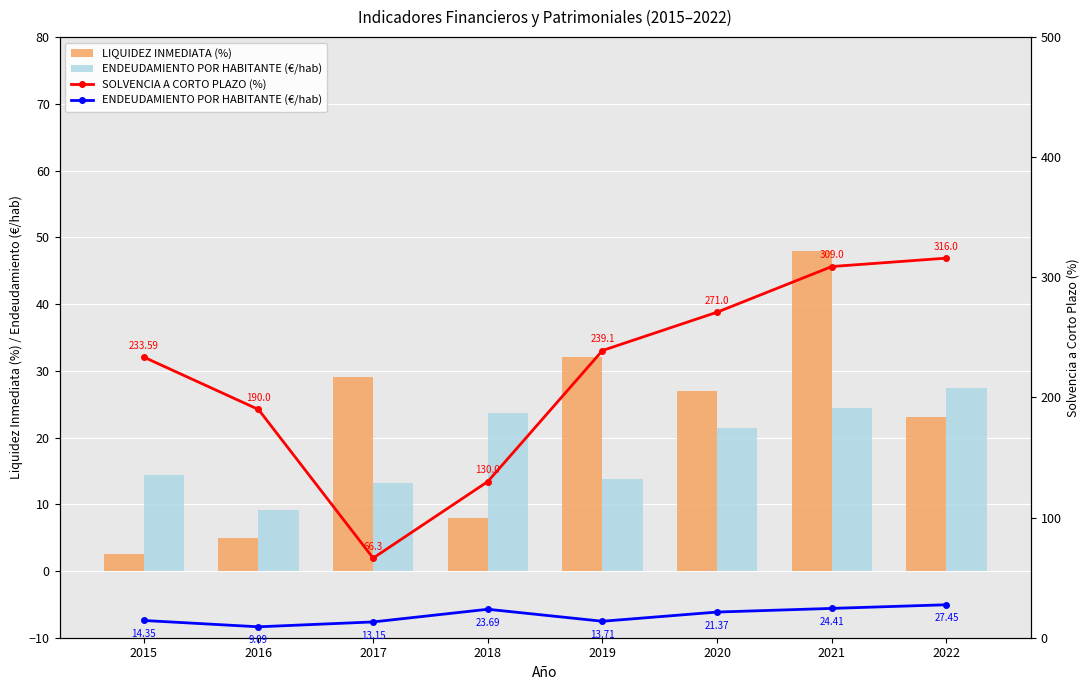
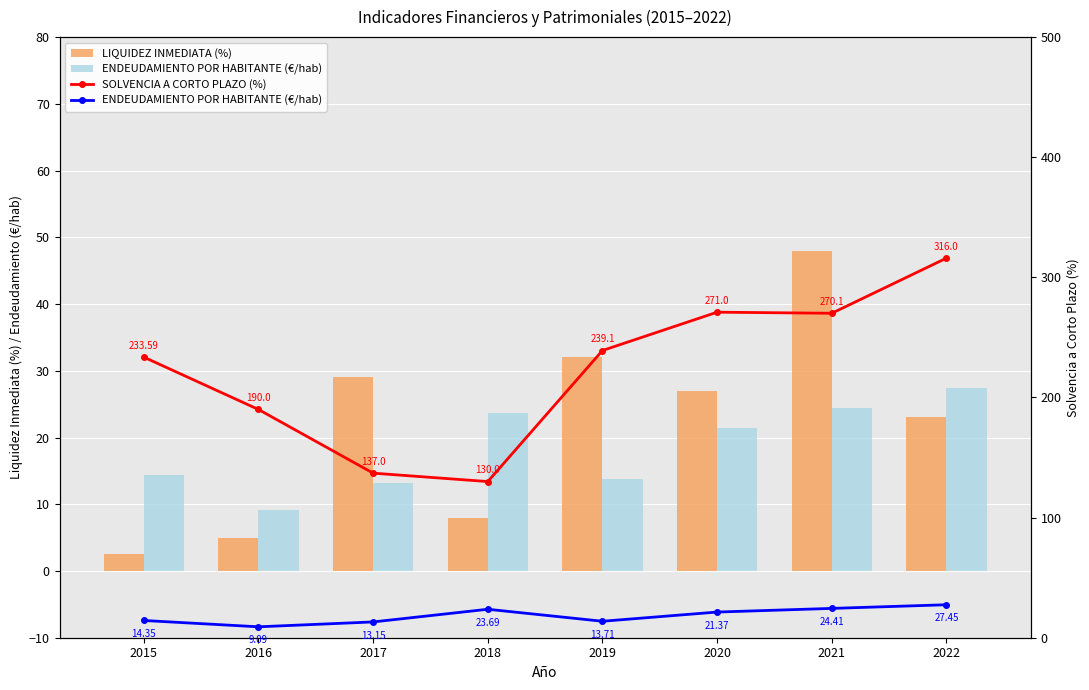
  {
    "SOLVENCIA A CORTO PLAZO (%)": {
      "2015": 233.59,
      "2016": 190.0,
-     "2017": 66.3,
+     "2017": 137.0,
      "2018": 130.0,
      "2019": 239.1,
      "2020": 271.0,
-     "2021": 309.0,
+     "2021": 270.1,
      "2022": 316.0
    }
  }
